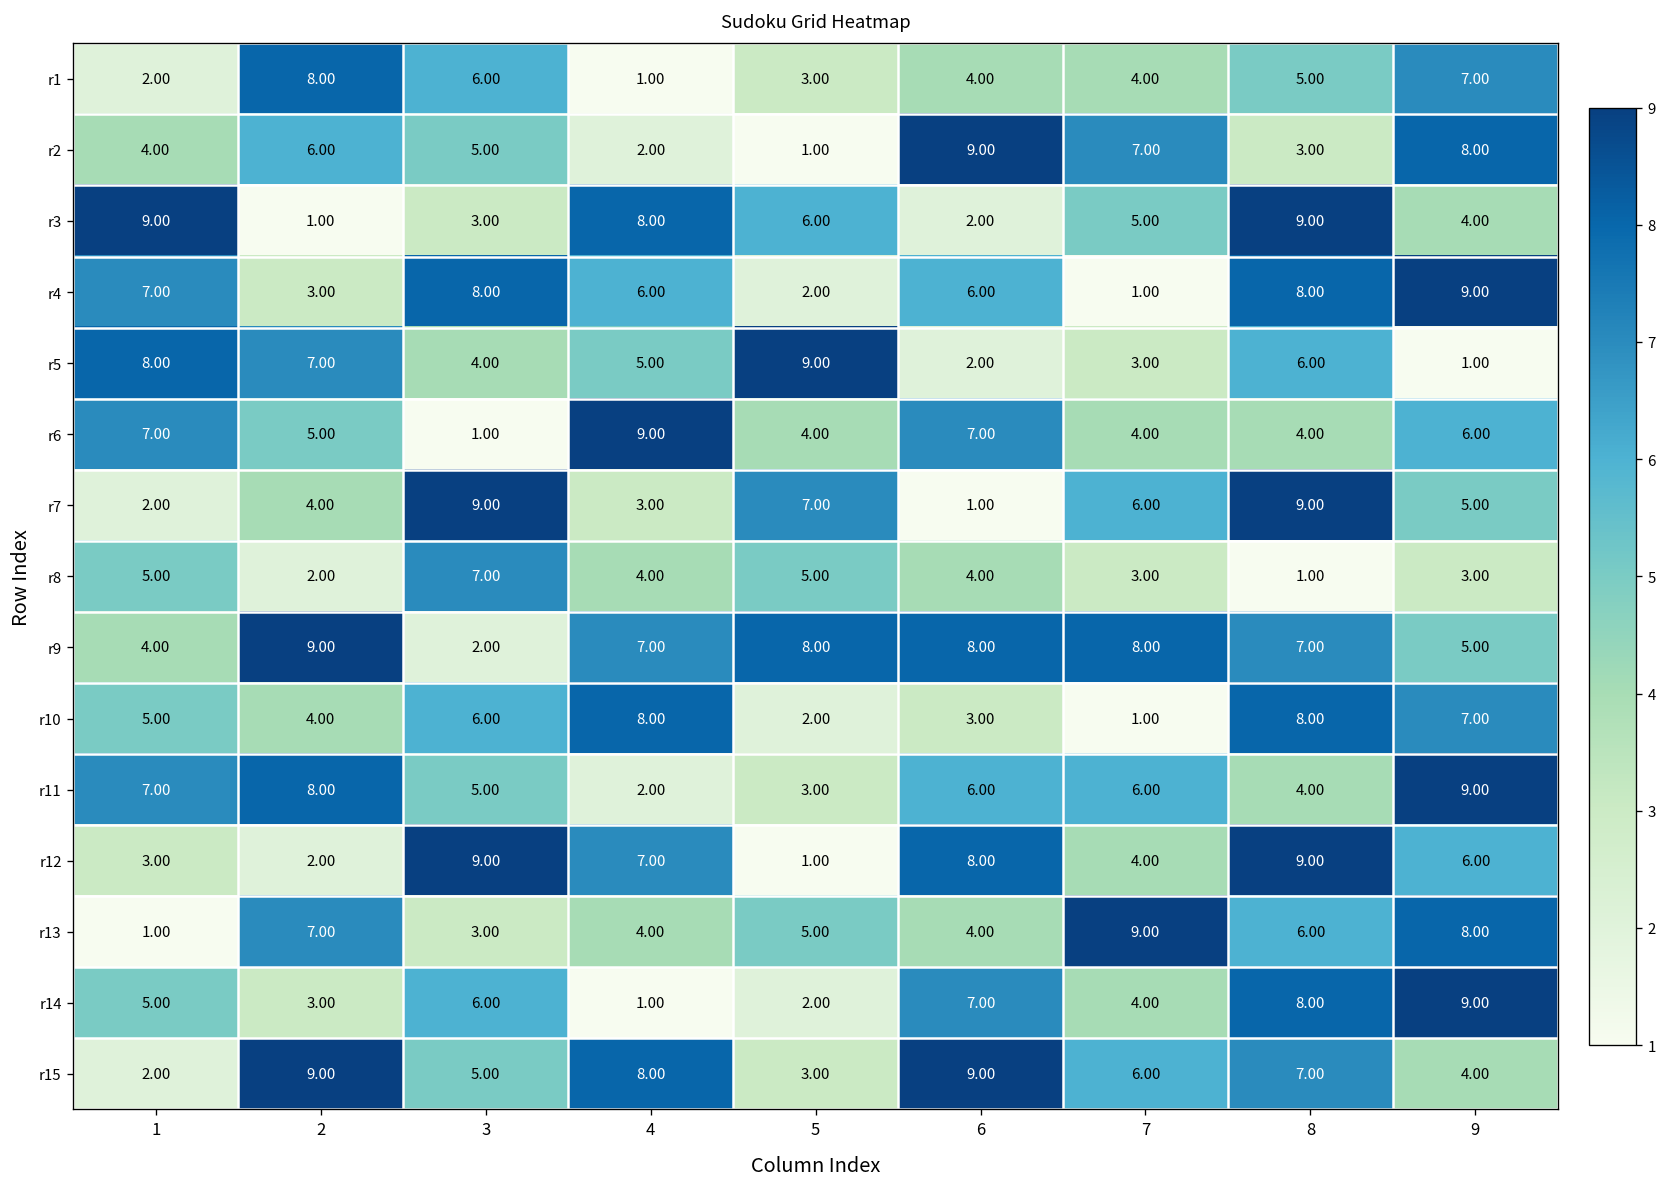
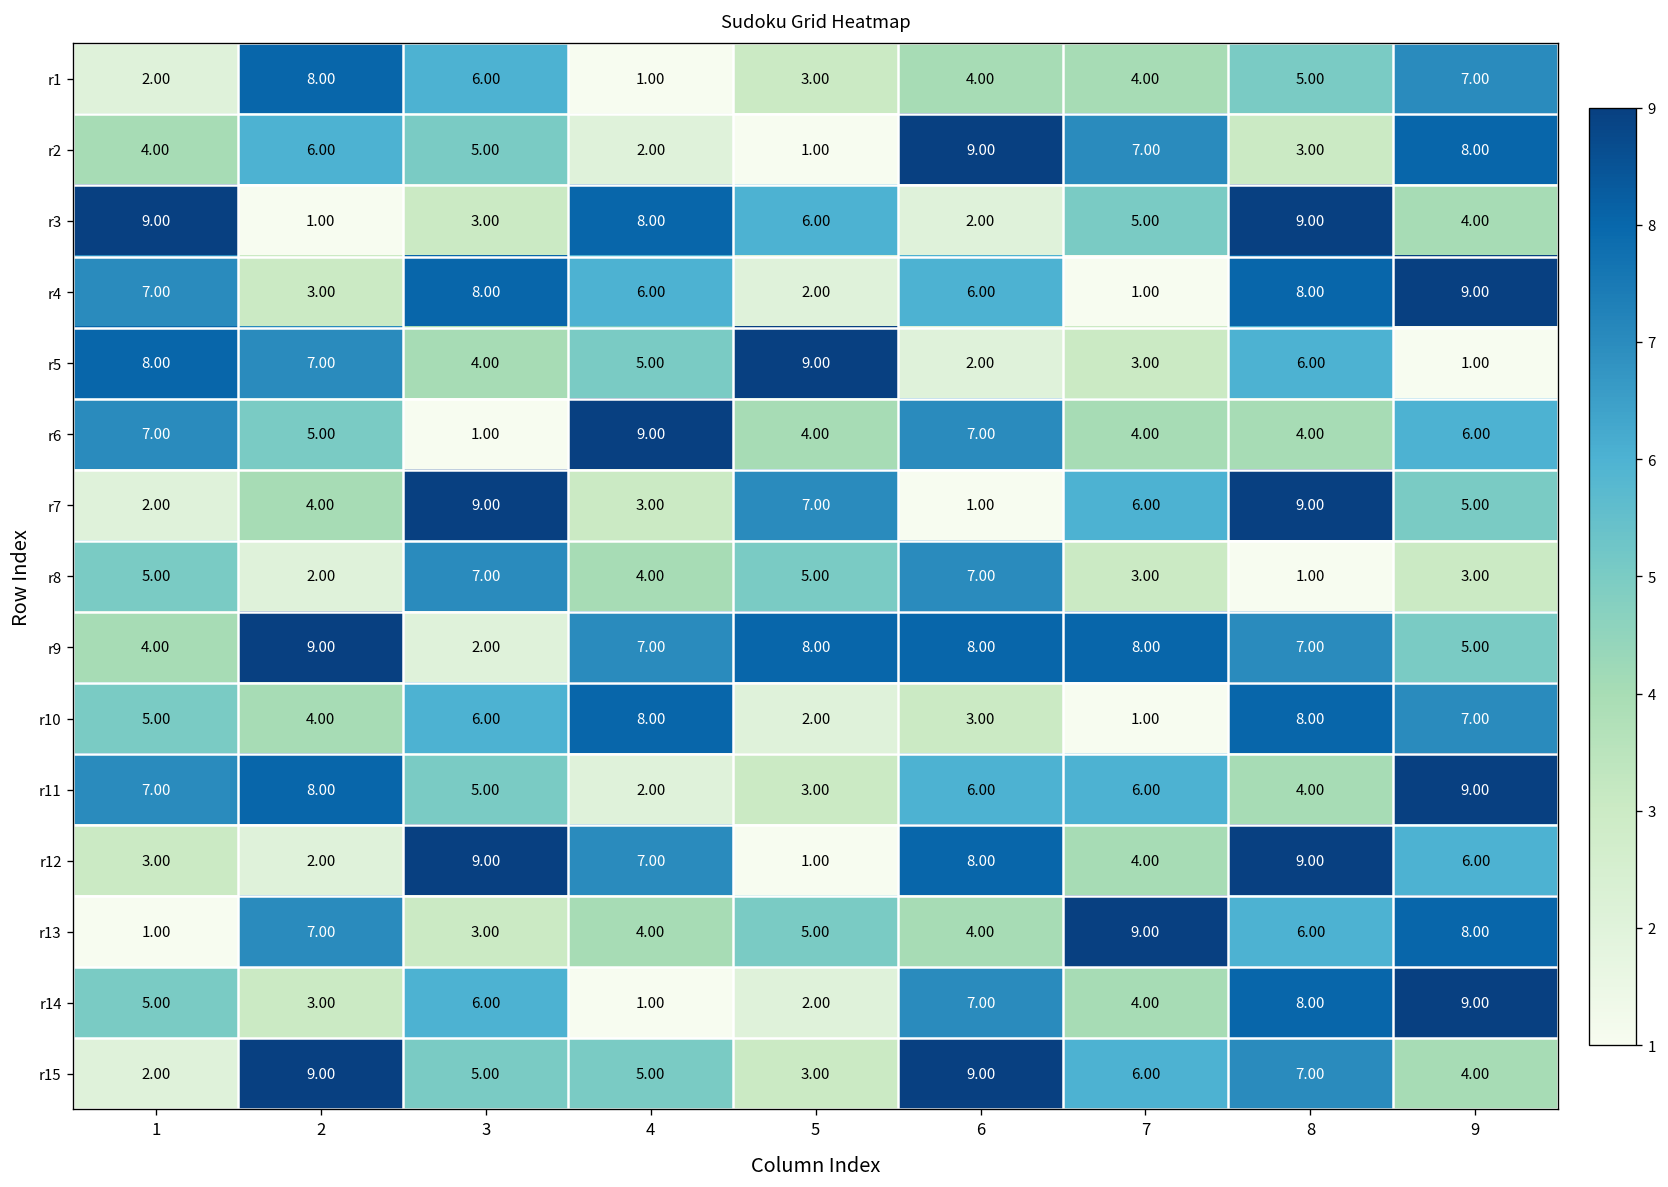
  {
    "r1": {
      "1": 2.00,
      "2": 8.00,
      "3": 6.00,
      "4": 1.00,
      "5": 3.00,
      "6": 4.00,
      "7": 4.00,
      "8": 5.00,
      "9": 7.00
    },
    "r2": {
      "1": 4.00,
      "2": 6.00,
      "3": 5.00,
      "4": 2.00,
      "5": 1.00,
      "6": 9.00,
      "7": 7.00,
      "8": 3.00,
      "9": 8.00
    },
    "r3": {
      "1": 9.00,
      "2": 1.00,
      "3": 3.00,
      "4": 8.00,
      "5": 6.00,
      "6": 2.00,
      "7": 5.00,
      "8": 9.00,
      "9": 4.00
    },
    "r4": {
      "1": 7.00,
      "2": 3.00,
      "3": 8.00,
      "4": 6.00,
      "5": 2.00,
      "6": 6.00,
      "7": 1.00,
      "8": 8.00,
      "9": 9.00
    },
    "r5": {
      "1": 8.00,
      "2": 7.00,
      "3": 4.00,
      "4": 5.00,
      "5": 9.00,
      "6": 2.00,
      "7": 3.00,
      "8": 6.00,
      "9": 1.00
    },
    "r6": {
      "1": 7.00,
      "2": 5.00,
      "3": 1.00,
      "4": 9.00,
      "5": 4.00,
      "6": 7.00,
      "7": 4.00,
      "8": 4.00,
      "9": 6.00
    },
    "r7": {
      "1": 2.00,
      "2": 4.00,
      "3": 9.00,
      "4": 3.00,
      "5": 7.00,
      "6": 1.00,
      "7": 6.00,
      "8": 9.00,
      "9": 5.00
    },
    "r8": {
      "1": 5.00,
      "2": 2.00,
      "3": 7.00,
      "4": 4.00,
      "5": 5.00,
-     "6": 4.00,
+     "6": 7.00,
      "7": 3.00,
      "8": 1.00,
      "9": 3.00
    },
    "r9": {
      "1": 4.00,
      "2": 9.00,
      "3": 2.00,
      "4": 7.00,
      "5": 8.00,
      "6": 8.00,
      "7": 8.00,
      "8": 7.00,
      "9": 5.00
    },
    "r10": {
      "1": 5.00,
      "2": 4.00,
      "3": 6.00,
      "4": 8.00,
      "5": 2.00,
      "6": 3.00,
      "7": 1.00,
      "8": 8.00,
      "9": 7.00
    },
    "r11": {
      "1": 7.00,
      "2": 8.00,
      "3": 5.00,
      "4": 2.00,
      "5": 3.00,
      "6": 6.00,
      "7": 6.00,
      "8": 4.00,
      "9": 9.00
    },
    "r12": {
      "1": 3.00,
      "2": 2.00,
      "3": 9.00,
      "4": 7.00,
      "5": 1.00,
      "6": 8.00,
      "7": 4.00,
      "8": 9.00,
      "9": 6.00
    },
    "r13": {
      "1": 1.00,
      "2": 7.00,
      "3": 3.00,
      "4": 4.00,
      "5": 5.00,
      "6": 4.00,
      "7": 9.00,
      "8": 6.00,
      "9": 8.00
    },
    "r14": {
      "1": 5.00,
      "2": 3.00,
      "3": 6.00,
      "4": 1.00,
      "5": 2.00,
      "6": 7.00,
      "7": 4.00,
      "8": 8.00,
      "9": 9.00
    },
    "r15": {
      "1": 2.00,
      "2": 9.00,
      "3": 5.00,
-     "4": 8.00,
+     "4": 5.00,
      "5": 3.00,
      "6": 9.00,
      "7": 6.00,
      "8": 7.00,
      "9": 4.00
    }
  }
